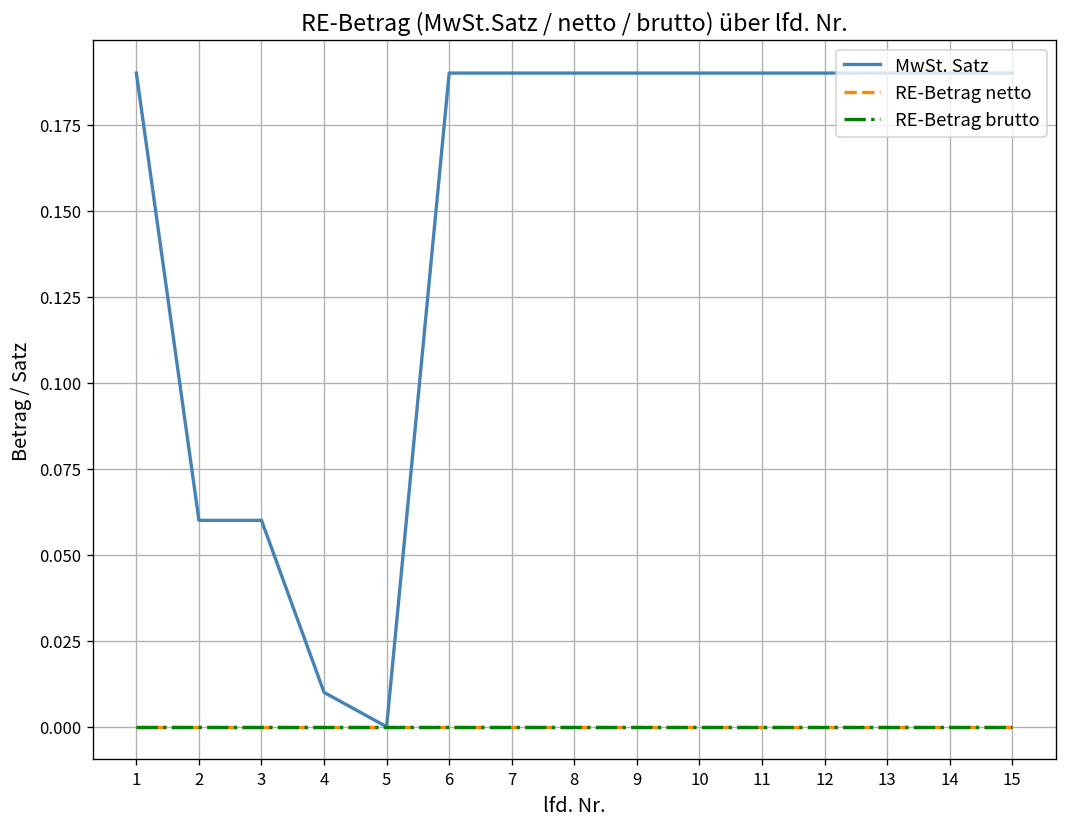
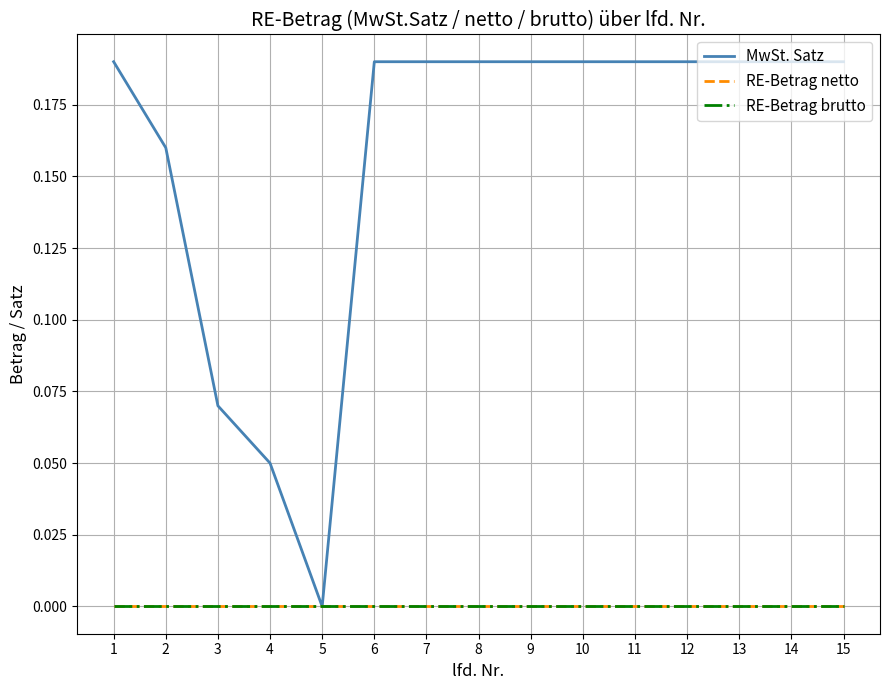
  {
    "MwSt. Satz": {
      "1": 0.19,
-     "2": 0.06,
-     "3": 0.06,
-     "4": 0.01,
+     "2": 0.16,
+     "3": 0.07,
+     "4": 0.05,
      "6": 0.19,
      "7": 0.19,
      "8": 0.19,
      "9": 0.19,
      "10": 0.19,
      "11": 0.19,
      "12": 0.19
    },
    "RE-Betrag brutto": {
      "1": 0.00,
      "2": 0.00,
      "3": 0.00,
      "4": 0.00,
      "6": 0.00,
      "7": 0.00,
      "8": 0.00,
      "9": 0.00,
      "10": 0.00,
      "11": 0.00,
      "12": 0.00,
      "13": 0.00,
      "14": 0.00,
      "15": 0.00
    }
  }
